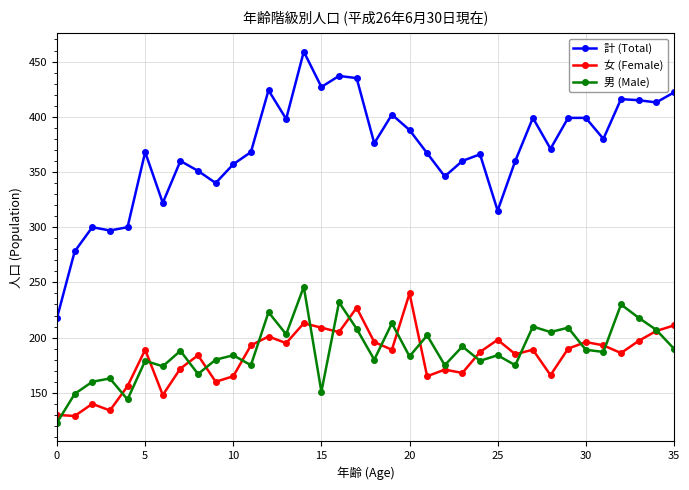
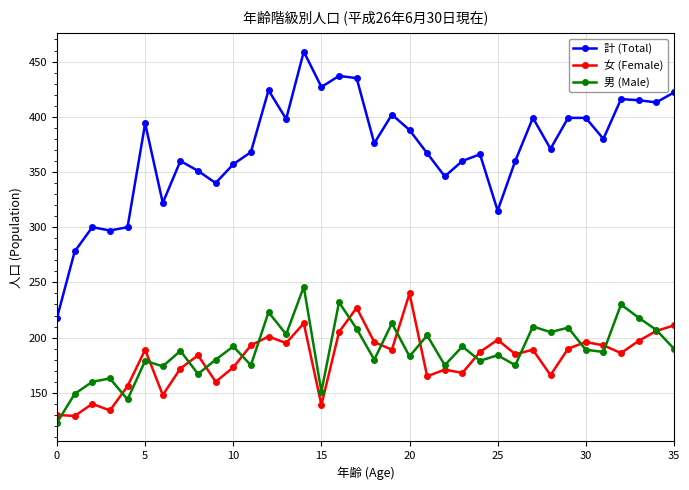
  {
    "計 (Total)": {
      "0": 218,
-     "5": 368,
+     "5": 394,
      "10": 357,
      "15": 427,
      "20": 388,
      "25": 315,
      "30": 399,
      "35": 422
    },
    "女 (Female)": {
      "0": 130,
      "5": 189,
-     "10": 165,
-     "15": 209,
+     "10": 173,
+     "15": 139,
      "20": 240,
      "25": 198,
      "30": 196,
      "35": 211
    },
    "男 (Male)": {
      "0": 123,
      "5": 179,
-     "10": 184,
+     "10": 192,
      "15": 151,
      "20": 183,
      "25": 184,
      "30": 189,
      "35": 190
    }
  }
